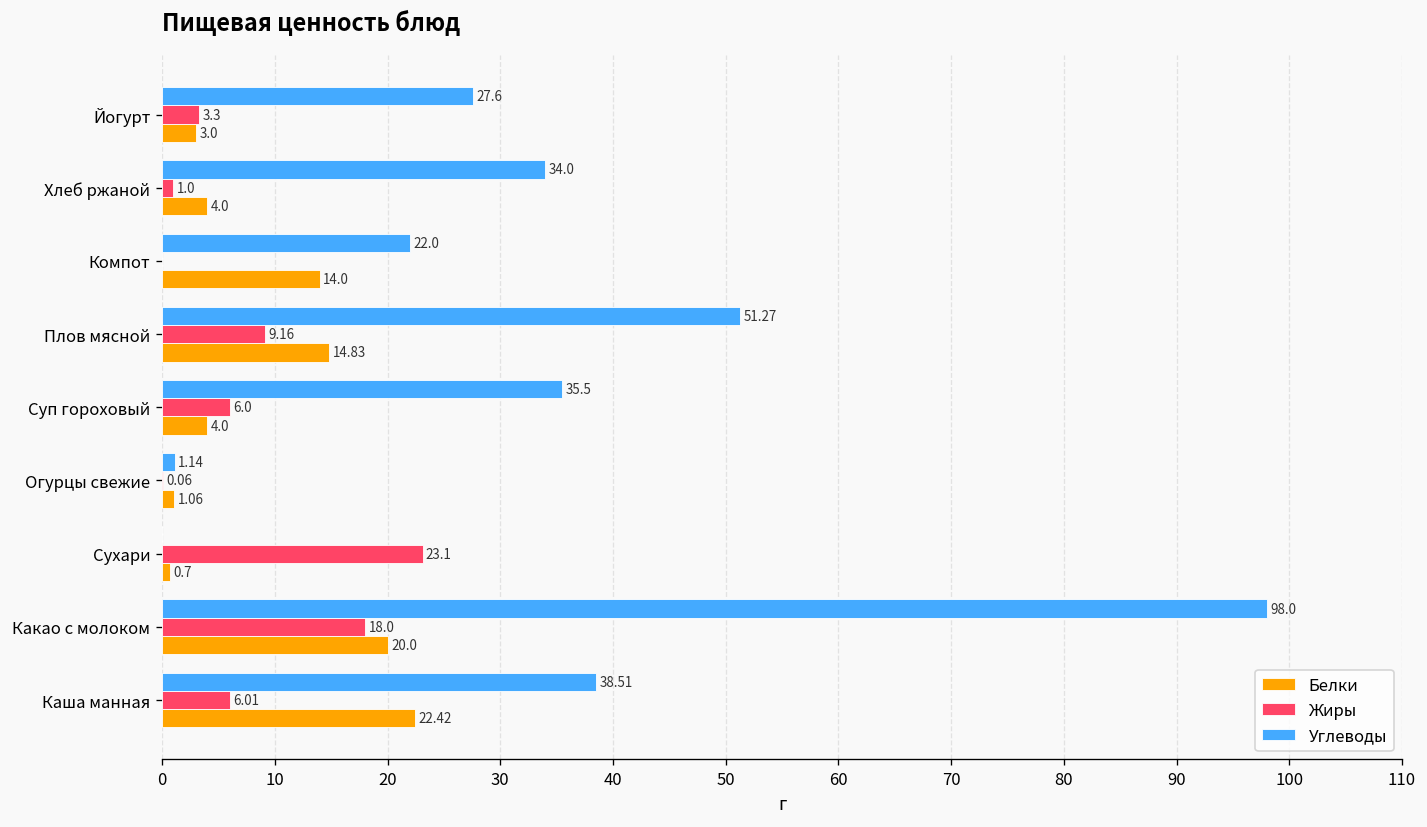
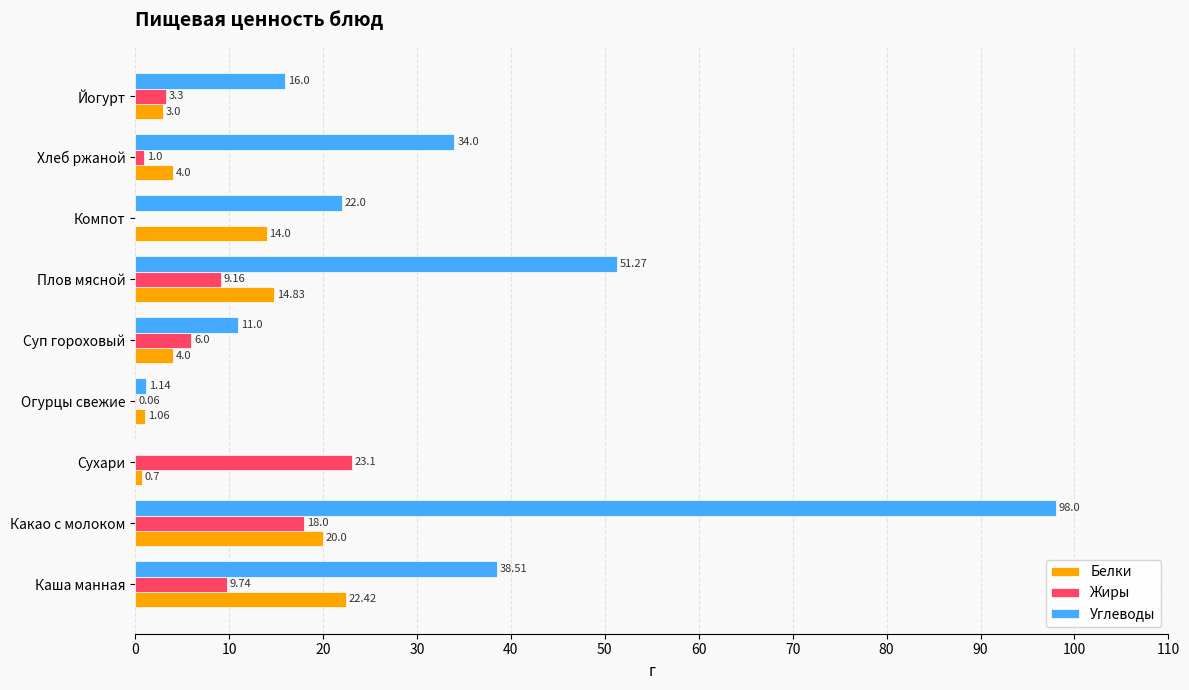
  {
    "Белки": {
      "Йогурт": 3.0,
      "Хлеб ржаной": 4.0,
      "Компот": 14.0,
      "Плов мясной": 14.83,
      "Суп гороховый": 4.0,
      "Огурцы свежие": 1.06,
      "Сухари": 0.7,
      "Какао с молоком": 20.0,
      "Каша манная": 22.42
    },
    "Жиры": {
      "Йогурт": 3.3,
      "Хлеб ржаной": 1.0,
      "Плов мясной": 9.16,
      "Суп гороховый": 6.0,
      "Огурцы свежие": 0.06,
      "Сухари": 23.1,
      "Какао с молоком": 18.0,
-     "Каша манная": 6.01
+     "Каша манная": 9.74
    },
    "Углеводы": {
-     "Йогурт": 27.6,
+     "Йогурт": 16.0,
      "Хлеб ржаной": 34.0,
      "Компот": 22.0,
      "Плов мясной": 51.27,
-     "Суп гороховый": 35.5,
+     "Суп гороховый": 11.0,
      "Огурцы свежие": 1.14,
      "Какао с молоком": 98.0,
      "Каша манная": 38.51
    }
  }
